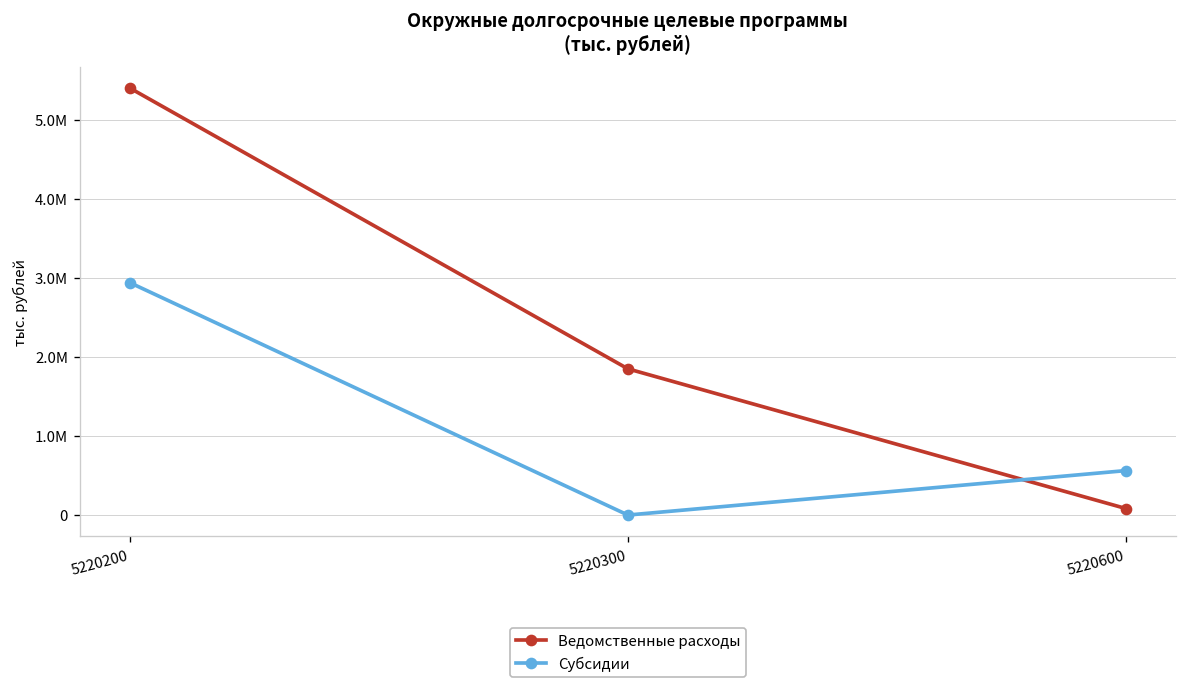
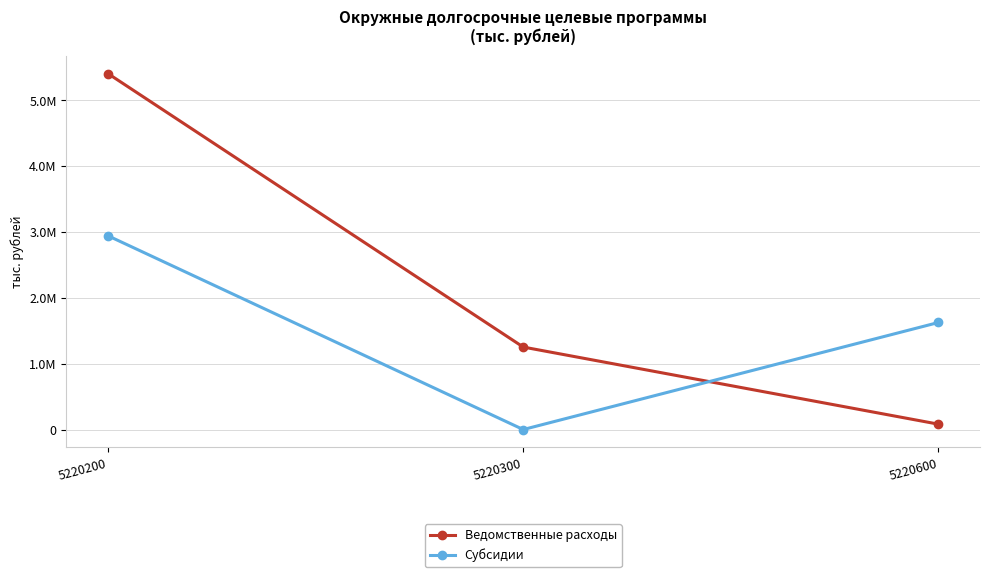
  {
    "Ведомственные расходы": {
      "5220200": 5400000,
-     "5220300": 1900000,
+     "5220300": 1300000,
      "5220600": 100000
    },
    "Субсидии": {
      "5220200": 2900000,
      "5220300": 0,
-     "5220600": 600000
+     "5220600": 1600000
    }
  }
